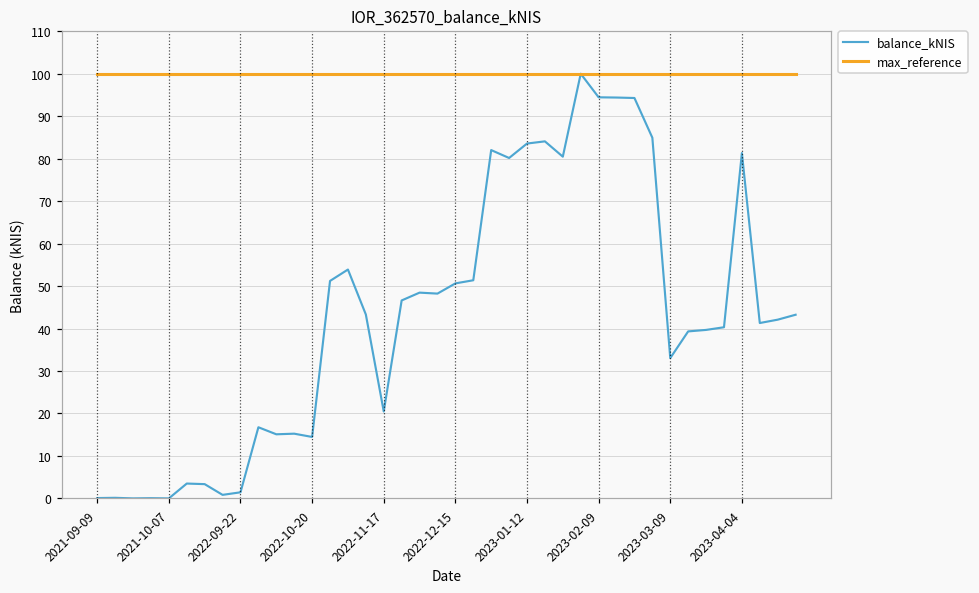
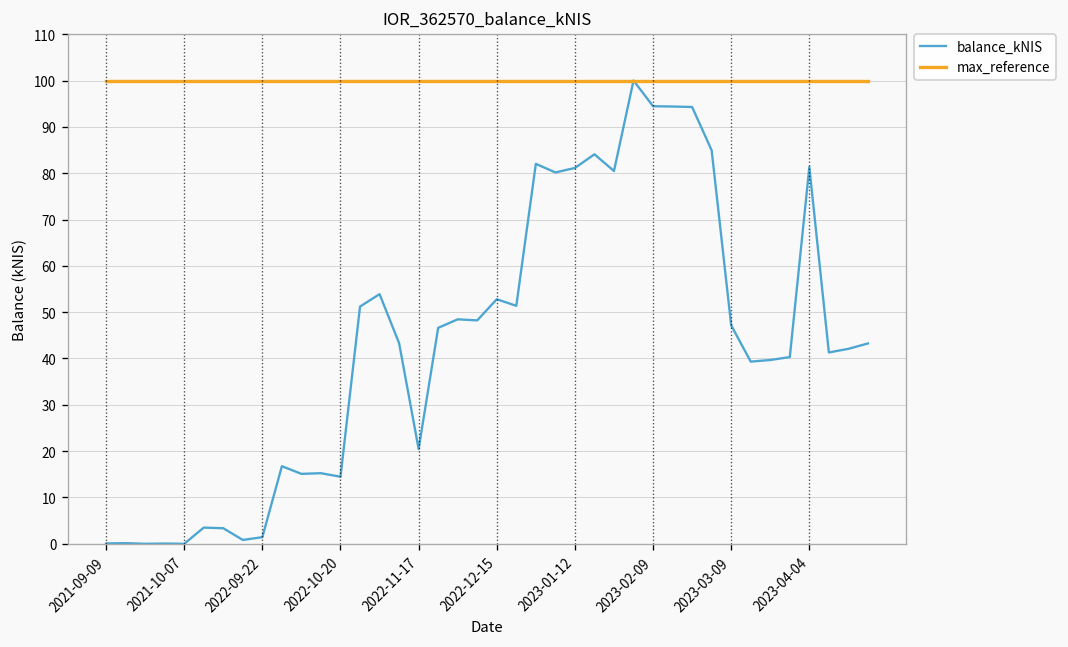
  {
    "balance_kNIS": {
      "2021-09-09": 0,
      "2021-10-07": 0,
      "2022-09-22": 1,
      "2022-10-20": 14,
      "2022-11-17": 20,
-     "2022-12-15": 51,
-     "2023-01-12": 84,
+     "2022-12-15": 53,
+     "2023-01-12": 81,
      "2023-02-09": 94,
-     "2023-03-09": 33,
+     "2023-03-09": 47,
      "2023-04-04": 81
    },
    "max_reference": {
      "2021-09-09": 100,
      "2021-10-07": 100,
      "2022-09-22": 100,
      "2022-10-20": 100,
      "2022-11-17": 100,
      "2022-12-15": 100,
      "2023-01-12": 100,
      "2023-02-09": 100,
      "2023-03-09": 100,
      "2023-04-04": 100
    }
  }
